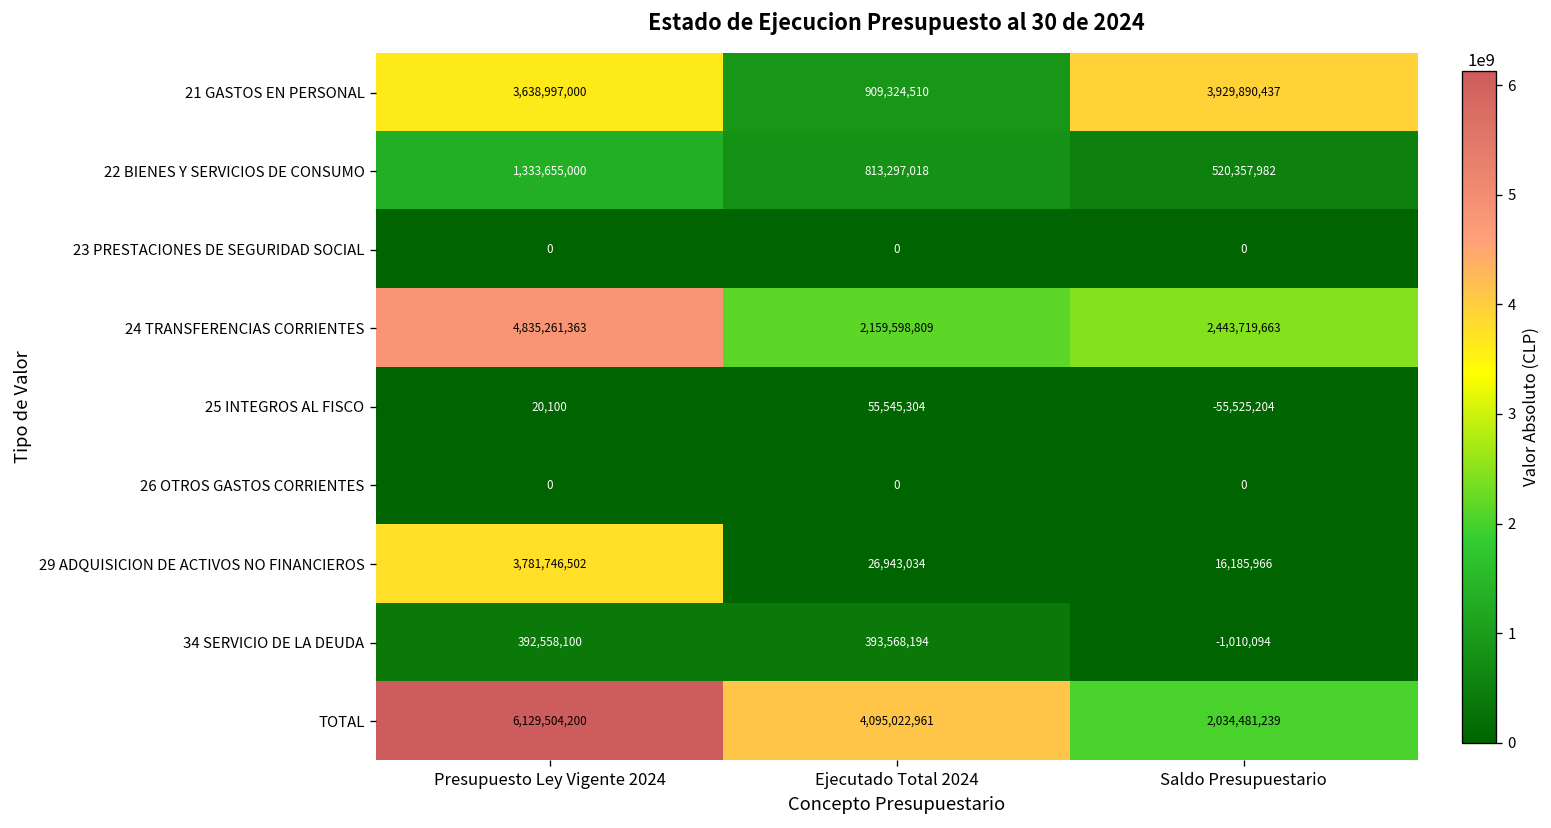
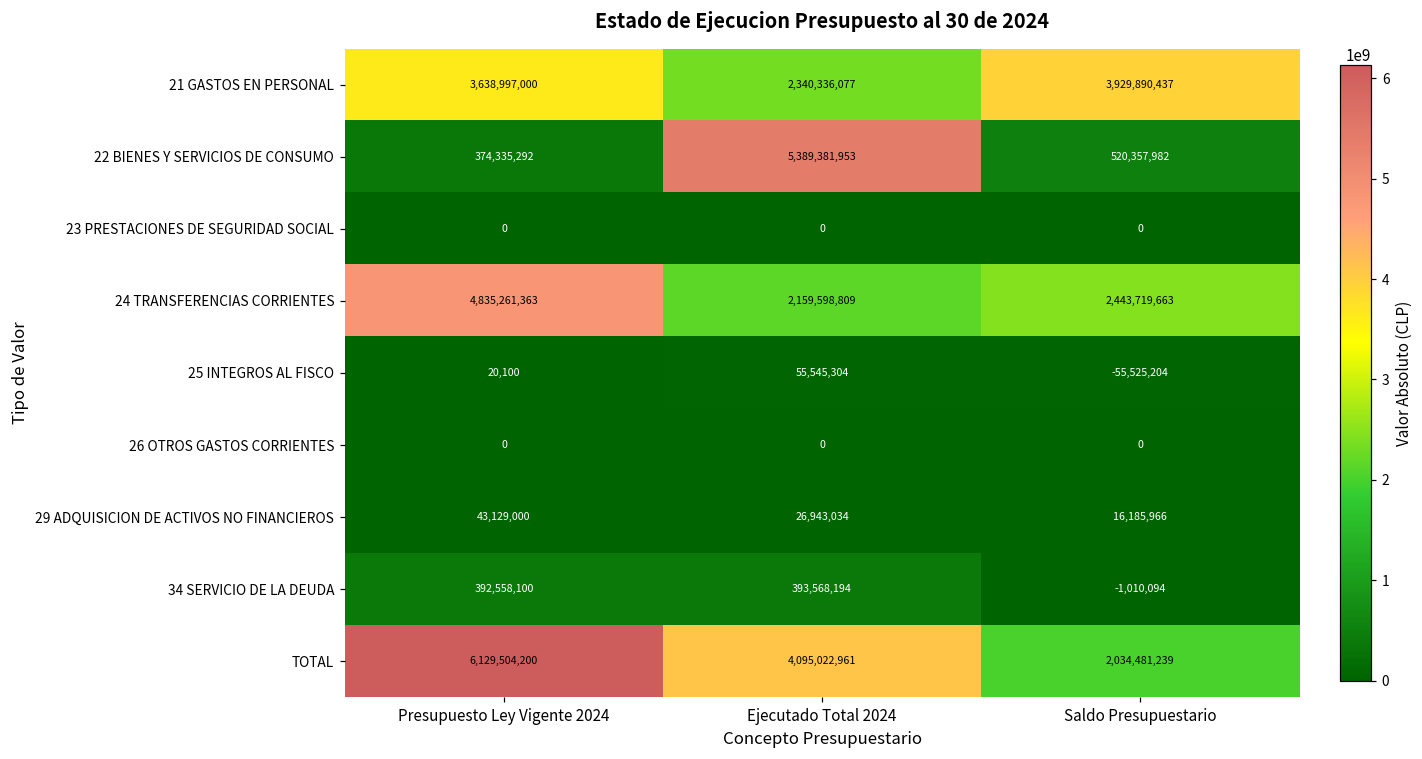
  {
    "21 GASTOS EN PERSONAL": {
      "Presupuesto Ley Vigente 2024": "3,638,997,000",
-     "Ejecutado Total 2024": "909,324,510",
+     "Ejecutado Total 2024": "2,340,336,077",
      "Saldo Presupuestario": "3,929,890,437"
    },
    "22 BIENES Y SERVICIOS DE CONSUMO": {
-     "Presupuesto Ley Vigente 2024": "1,333,655,000",
-     "Ejecutado Total 2024": "813,297,018",
+     "Presupuesto Ley Vigente 2024": "374,335,292",
+     "Ejecutado Total 2024": "5,389,381,953",
      "Saldo Presupuestario": "520,357,982"
    },
    "23 PRESTACIONES DE SEGURIDAD SOCIAL": {
      "Presupuesto Ley Vigente 2024": "0",
      "Ejecutado Total 2024": "0",
      "Saldo Presupuestario": "0"
    },
    "24 TRANSFERENCIAS CORRIENTES": {
      "Presupuesto Ley Vigente 2024": "4,835,261,363",
      "Ejecutado Total 2024": "2,159,598,809",
      "Saldo Presupuestario": "2,443,719,663"
    },
    "25 INTEGROS AL FISCO": {
      "Presupuesto Ley Vigente 2024": "20,100",
      "Ejecutado Total 2024": "55,545,304",
      "Saldo Presupuestario": "-55,525,204"
    },
    "26 OTROS GASTOS CORRIENTES": {
      "Presupuesto Ley Vigente 2024": "0",
      "Ejecutado Total 2024": "0",
      "Saldo Presupuestario": "0"
    },
    "29 ADQUISICION DE ACTIVOS NO FINANCIEROS": {
-     "Presupuesto Ley Vigente 2024": "3,781,746,502",
+     "Presupuesto Ley Vigente 2024": "43,129,000",
      "Ejecutado Total 2024": "26,943,034",
      "Saldo Presupuestario": "16,185,966"
    },
    "34 SERVICIO DE LA DEUDA": {
      "Presupuesto Ley Vigente 2024": "392,558,100",
      "Ejecutado Total 2024": "393,568,194",
      "Saldo Presupuestario": "-1,010,094"
    },
    "TOTAL": {
      "Presupuesto Ley Vigente 2024": "6,129,504,200",
      "Ejecutado Total 2024": "4,095,022,961",
      "Saldo Presupuestario": "2,034,481,239"
    }
  }
